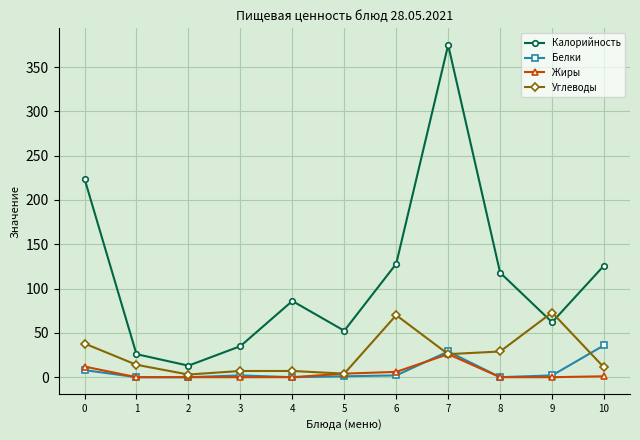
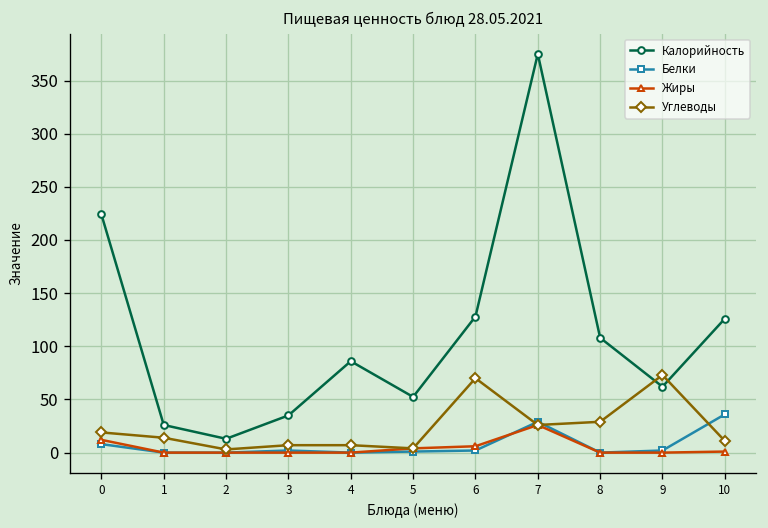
  {
    "Калорийность": {
      "0": 220,
      "1": 30,
      "2": 10,
      "3": 40,
      "4": 90,
      "5": 50,
      "6": 130,
      "7": 380,
-     "8": 120,
+     "8": 110,
      "9": 60,
      "10": 130
    },
    "Белки": {
      "0": 10,
      "5": 0,
      "6": 0,
      "7": 30,
      "10": 40
    },
    "Жиры": {
      "0": 10,
      "6": 10,
      "10": 0
    },
    "Углеводы": {
-     "0": 40,
+     "0": 20,
      "1": 10,
      "2": 0,
      "3": 10,
      "4": 10,
      "6": 70,
      "8": 30,
      "9": 70,
      "10": 10
    }
  }
